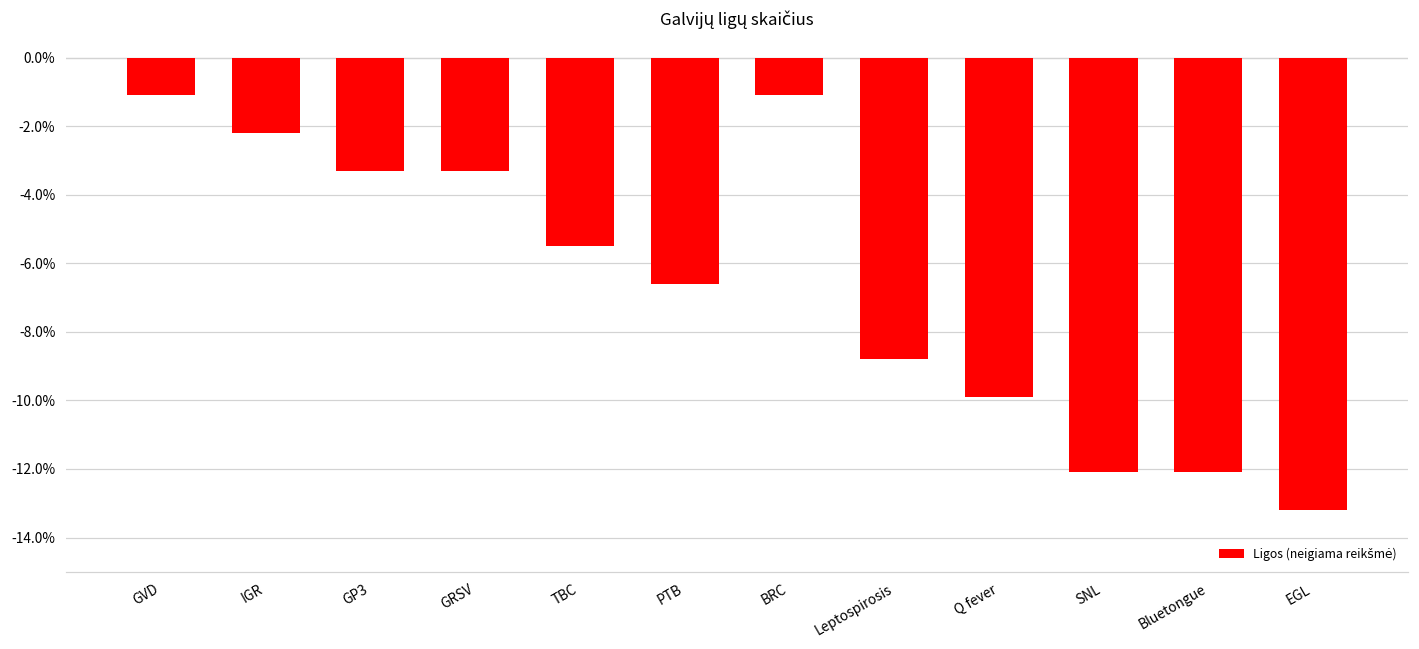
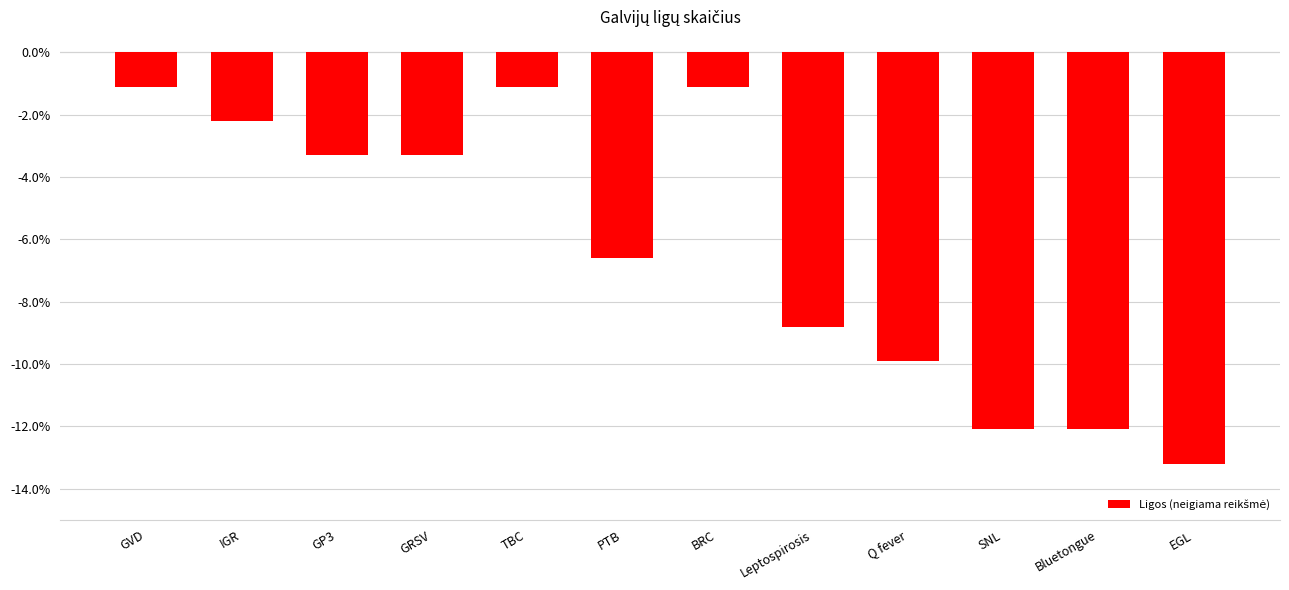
  {
    "GVD": "-1.1%",
    "IGR": "-2.2%",
    "GP3": "-3.3%",
    "GRSV": "-3.3%",
-   "TBC": "-5.5%",
+   "TBC": "-1.1%",
    "PTB": "-6.6%",
    "BRC": "-1.1%",
    "Leptospirosis": "-8.8%",
    "Q fever": "-9.9%",
    "SNL": "-12.1%",
    "Bluetongue": "-12.1%",
    "EGL": "-13.2%"
  }
